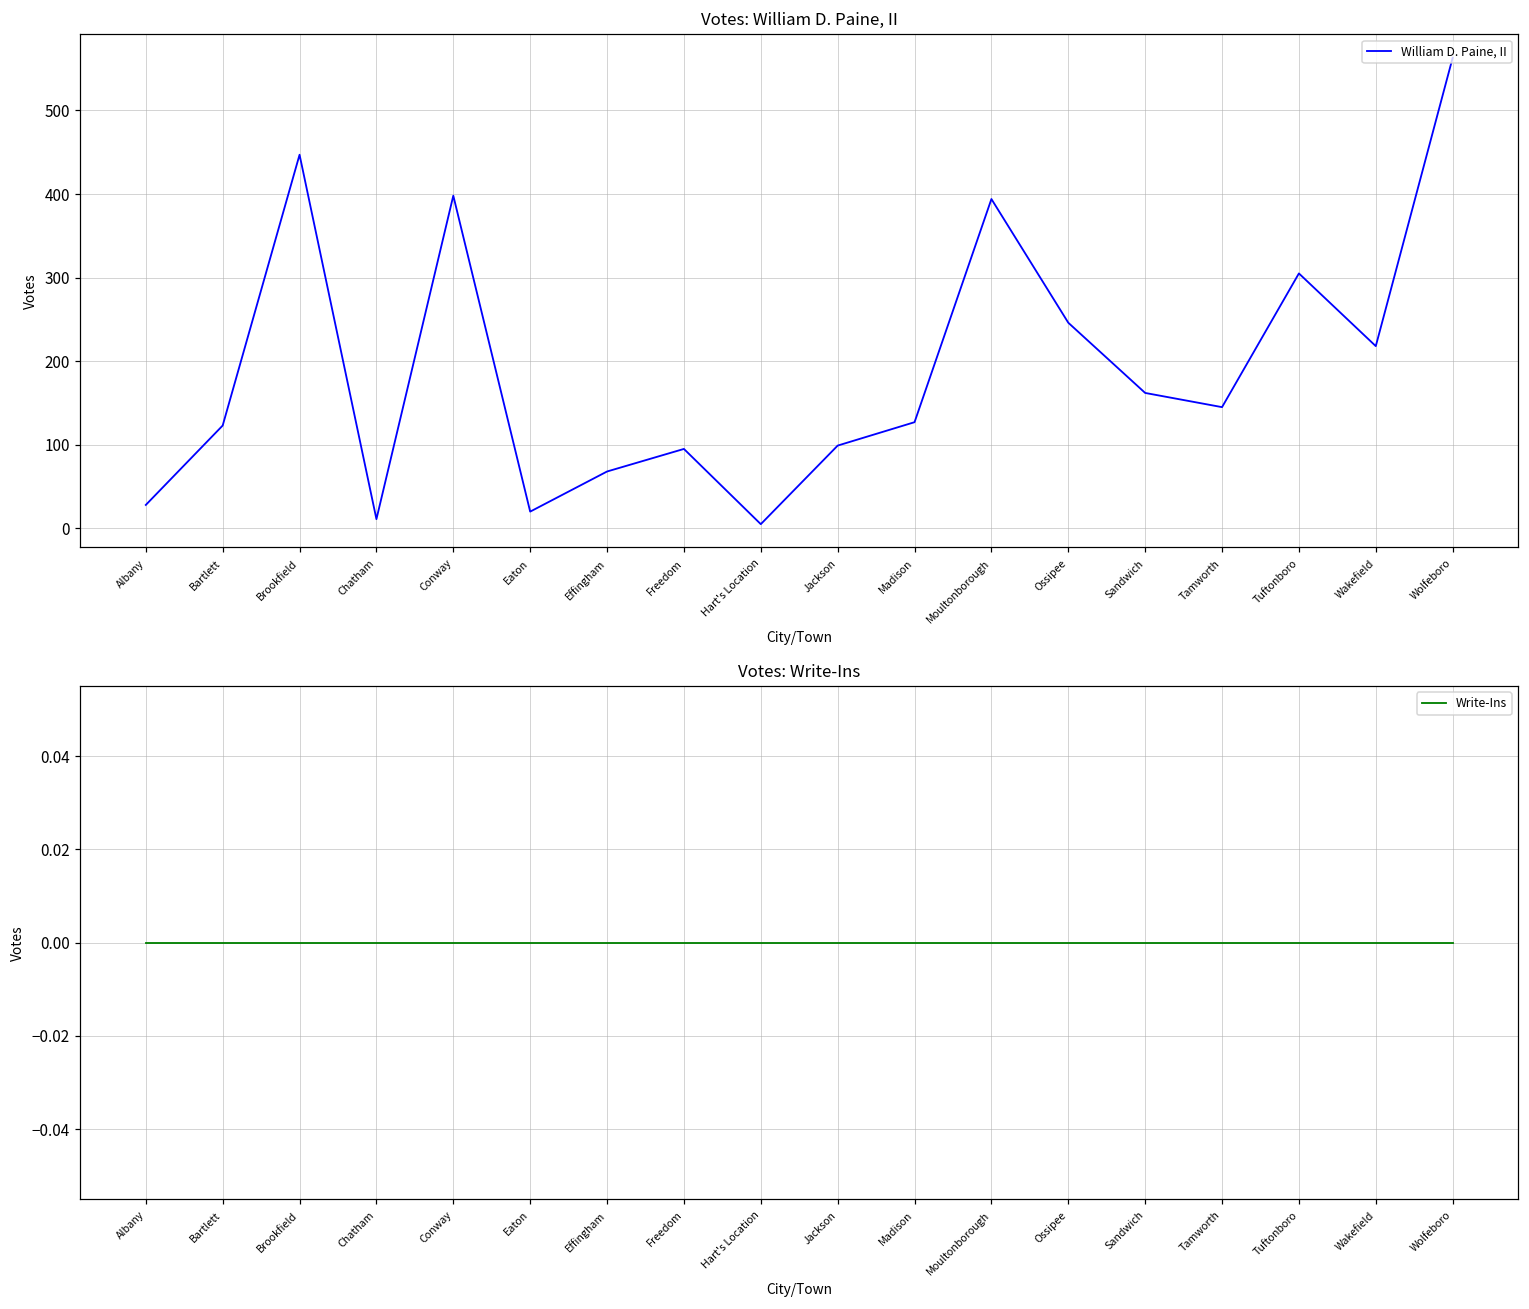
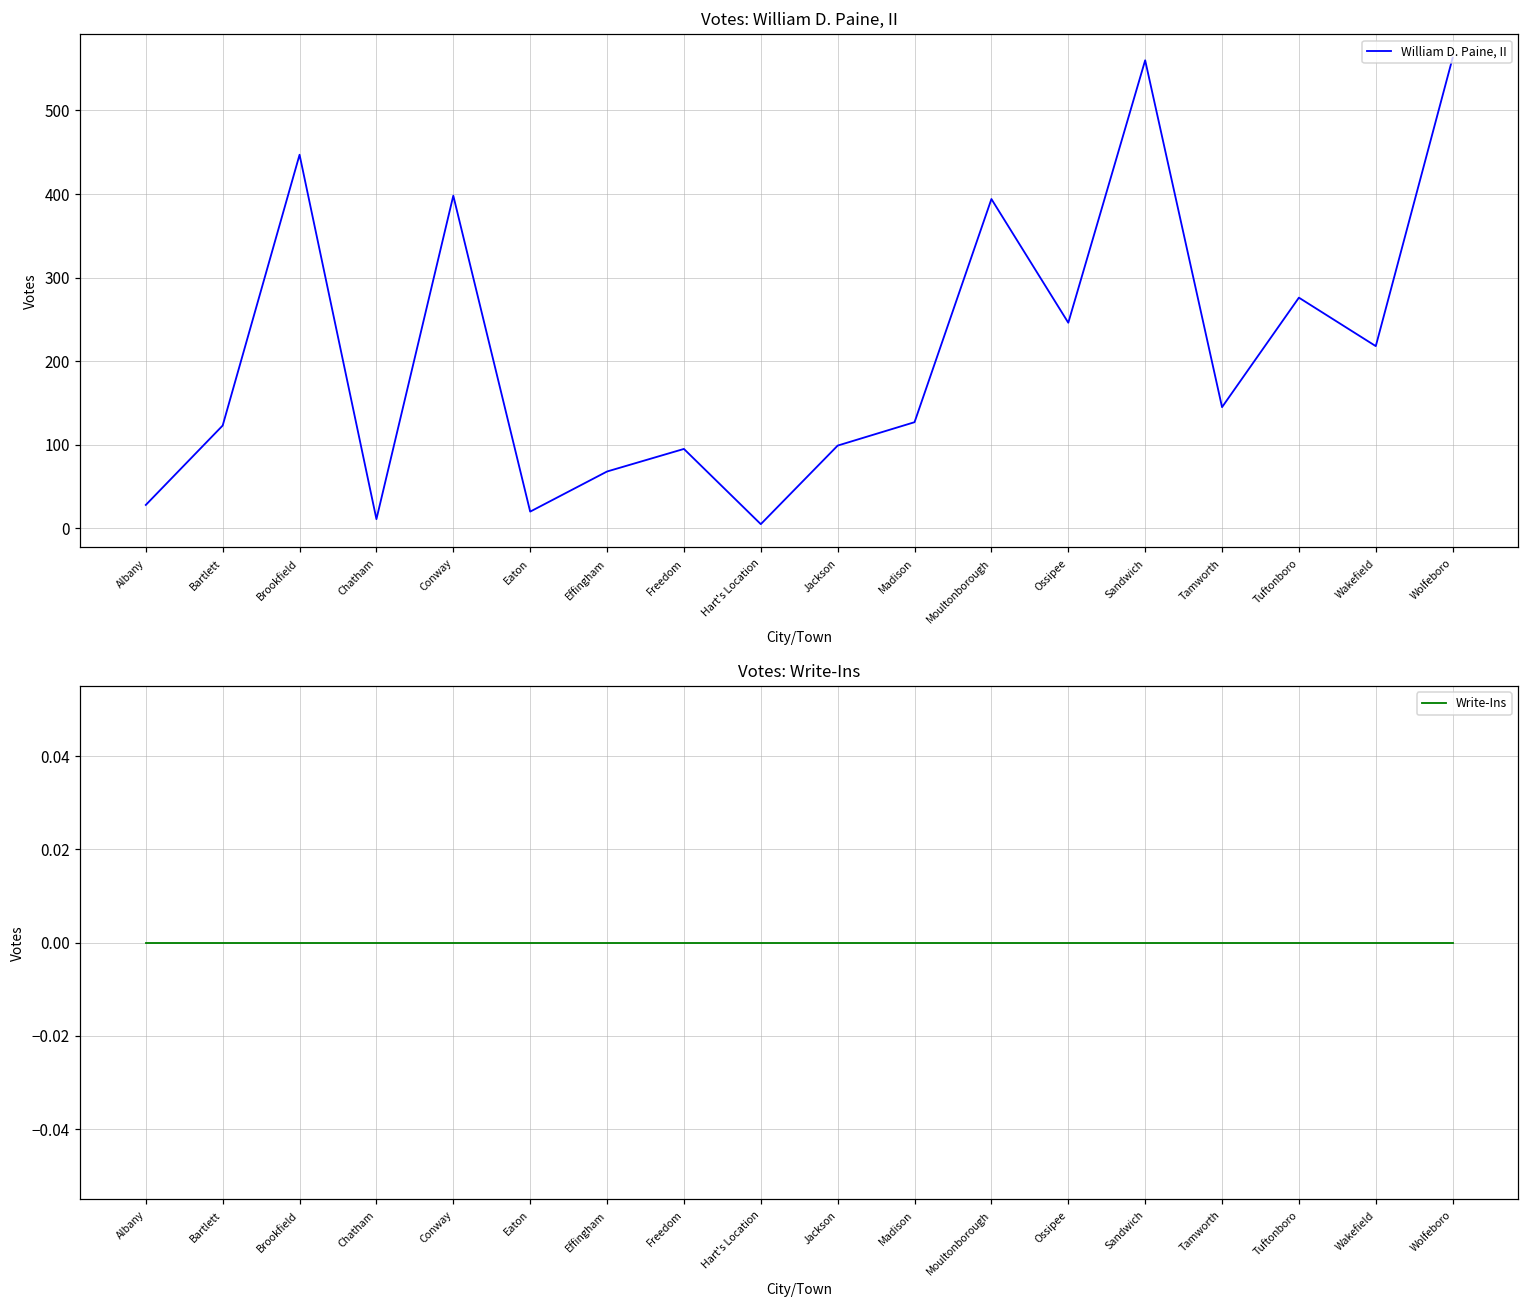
  {
    "Votes: William D. Paine, II": {
      "Albany": 30,
      "Bartlett": 120,
      "Brookfield": 450,
      "Chatham": 10,
      "Conway": 400,
      "Eaton": 20,
      "Effingham": 70,
      "Freedom": 100,
      "Hart's Location": 10,
      "Jackson": 100,
      "Madison": 130,
      "Moultonborough": 390,
      "Ossipee": 250,
-     "Sandwich": 160,
+     "Sandwich": 560,
      "Tamworth": 150,
-     "Tuftonboro": 310,
+     "Tuftonboro": 280,
      "Wakefield": 220
    },
    "Votes: Write-Ins": {
      "Albany": 0.000,
      "Bartlett": 0.000,
      "Brookfield": 0.000,
      "Chatham": 0.000,
      "Conway": 0.000,
      "Eaton": 0.000,
      "Effingham": 0.000,
      "Freedom": 0.000,
      "Hart's Location": 0.000,
      "Jackson": 0.000,
      "Madison": 0.000,
      "Moultonborough": 0.000,
      "Ossipee": 0.000,
      "Sandwich": 0.000,
      "Tamworth": 0.000,
      "Tuftonboro": 0.000,
      "Wakefield": 0.000,
      "Wolfeboro": 0.000
    }
  }
